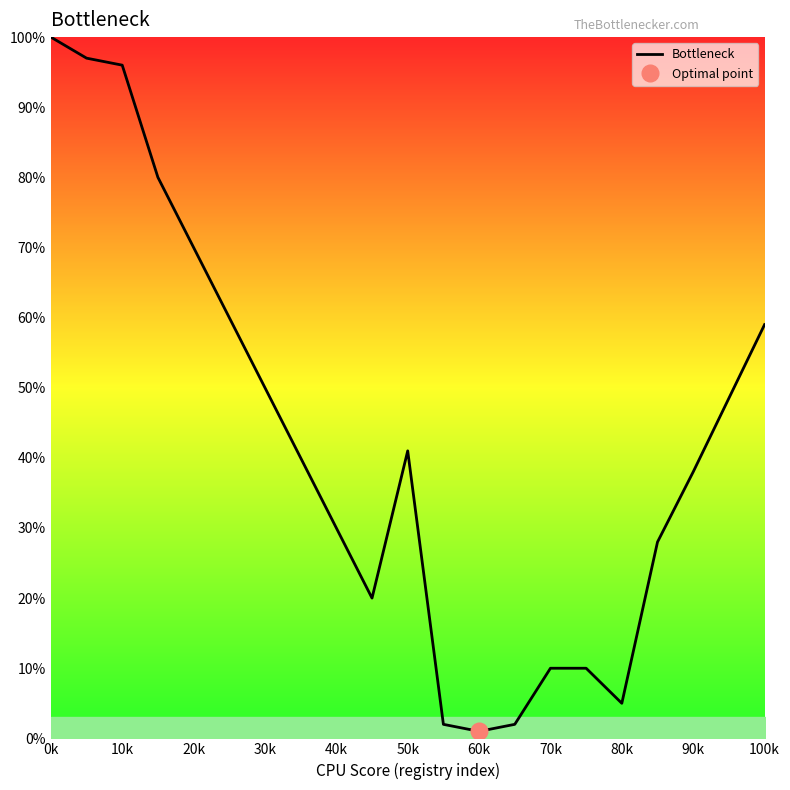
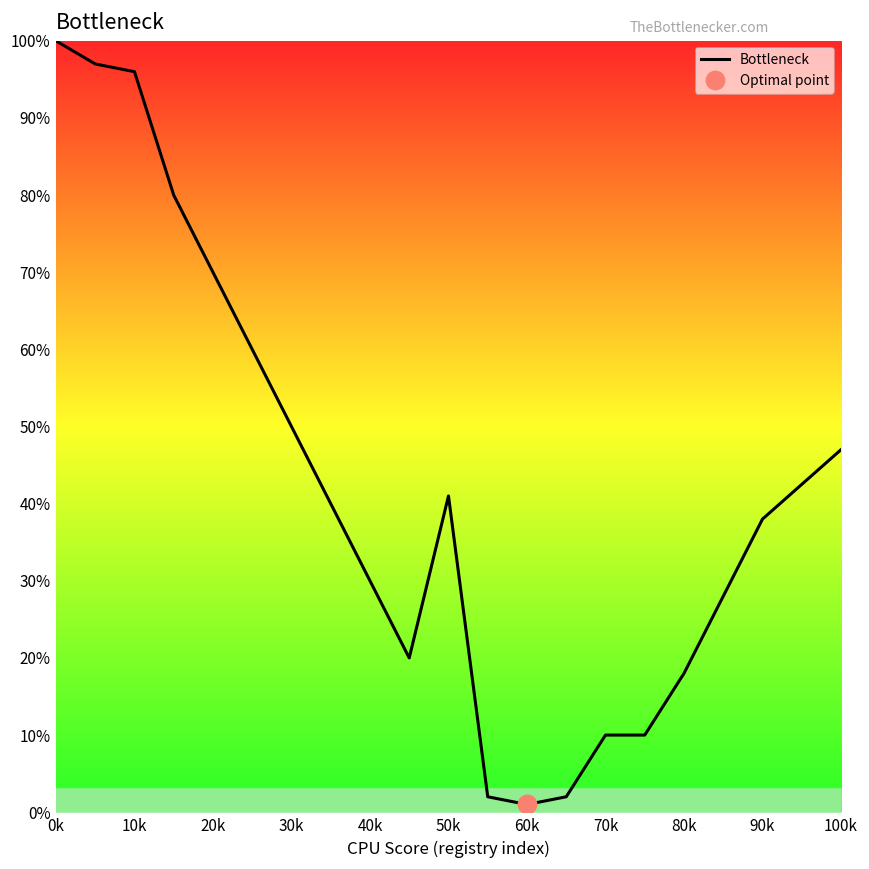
  {
    "Bottleneck": {
      "0k": "100%",
      "10k": "96%",
      "20k": "70%",
      "30k": "50%",
      "40k": "30%",
      "50k": "41%",
      "70k": "10%",
-     "80k": "5%",
+     "80k": "18%",
      "90k": "38%",
-     "100k": "59%"
+     "100k": "47%"
    }
  }
